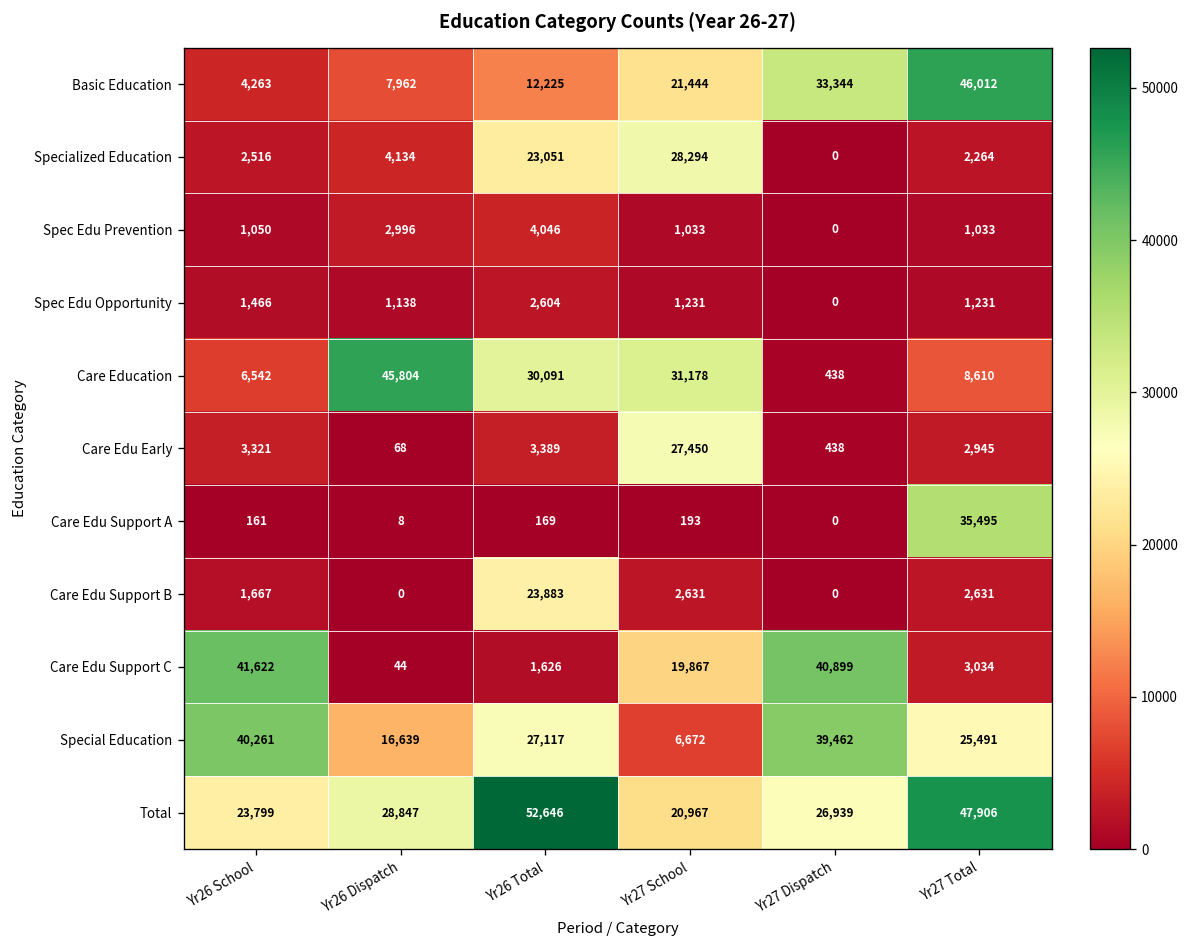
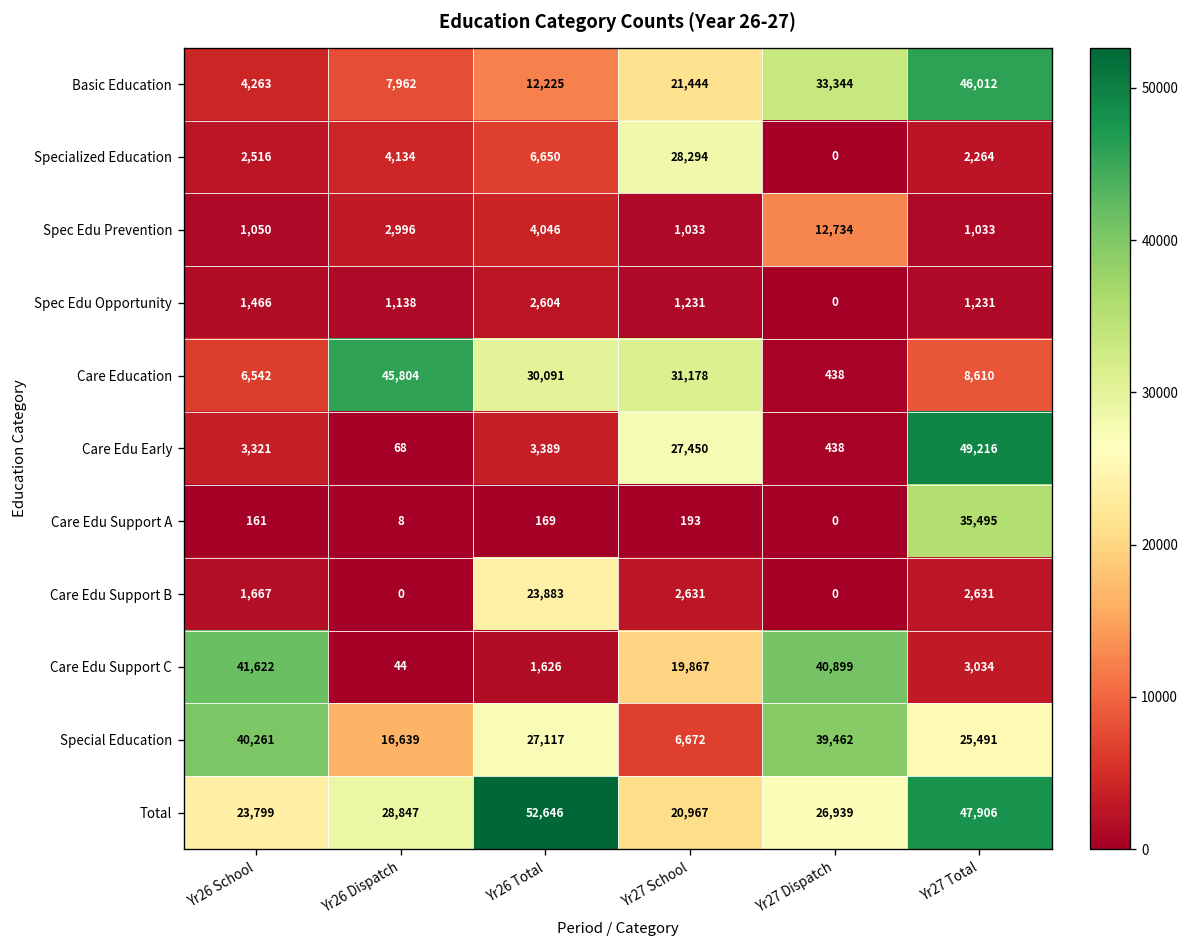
  {
    "Basic Education": {
      "Yr26 School": "4,263",
      "Yr26 Dispatch": "7,962",
      "Yr26 Total": "12,225",
      "Yr27 School": "21,444",
      "Yr27 Dispatch": "33,344",
      "Yr27 Total": "46,012"
    },
    "Specialized Education": {
      "Yr26 School": "2,516",
      "Yr26 Dispatch": "4,134",
-     "Yr26 Total": "23,051",
+     "Yr26 Total": "6,650",
      "Yr27 School": "28,294",
      "Yr27 Dispatch": "0",
      "Yr27 Total": "2,264"
    },
    "Spec Edu Prevention": {
      "Yr26 School": "1,050",
      "Yr26 Dispatch": "2,996",
      "Yr26 Total": "4,046",
      "Yr27 School": "1,033",
-     "Yr27 Dispatch": "0",
+     "Yr27 Dispatch": "12,734",
      "Yr27 Total": "1,033"
    },
    "Spec Edu Opportunity": {
      "Yr26 School": "1,466",
      "Yr26 Dispatch": "1,138",
      "Yr26 Total": "2,604",
      "Yr27 School": "1,231",
      "Yr27 Dispatch": "0",
      "Yr27 Total": "1,231"
    },
    "Care Education": {
      "Yr26 School": "6,542",
      "Yr26 Dispatch": "45,804",
      "Yr26 Total": "30,091",
      "Yr27 School": "31,178",
      "Yr27 Dispatch": "438",
      "Yr27 Total": "8,610"
    },
    "Care Edu Early": {
      "Yr26 School": "3,321",
      "Yr26 Dispatch": "68",
      "Yr26 Total": "3,389",
      "Yr27 School": "27,450",
      "Yr27 Dispatch": "438",
-     "Yr27 Total": "2,945"
+     "Yr27 Total": "49,216"
    },
    "Care Edu Support A": {
      "Yr26 School": "161",
      "Yr26 Dispatch": "8",
      "Yr26 Total": "169",
      "Yr27 School": "193",
      "Yr27 Dispatch": "0",
      "Yr27 Total": "35,495"
    },
    "Care Edu Support B": {
      "Yr26 School": "1,667",
      "Yr26 Dispatch": "0",
      "Yr26 Total": "23,883",
      "Yr27 School": "2,631",
      "Yr27 Dispatch": "0",
      "Yr27 Total": "2,631"
    },
    "Care Edu Support C": {
      "Yr26 School": "41,622",
      "Yr26 Dispatch": "44",
      "Yr26 Total": "1,626",
      "Yr27 School": "19,867",
      "Yr27 Dispatch": "40,899",
      "Yr27 Total": "3,034"
    },
    "Special Education": {
      "Yr26 School": "40,261",
      "Yr26 Dispatch": "16,639",
      "Yr26 Total": "27,117",
      "Yr27 School": "6,672",
      "Yr27 Dispatch": "39,462",
      "Yr27 Total": "25,491"
    },
    "Total": {
      "Yr26 School": "23,799",
      "Yr26 Dispatch": "28,847",
      "Yr26 Total": "52,646",
      "Yr27 School": "20,967",
      "Yr27 Dispatch": "26,939",
      "Yr27 Total": "47,906"
    }
  }
